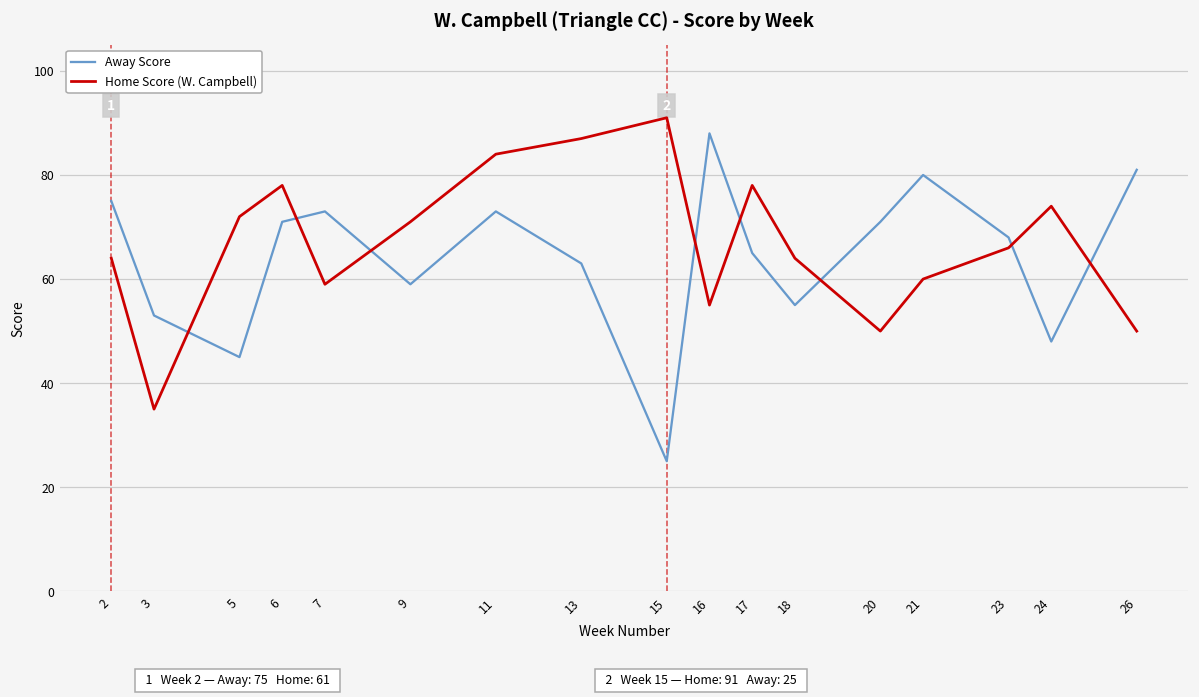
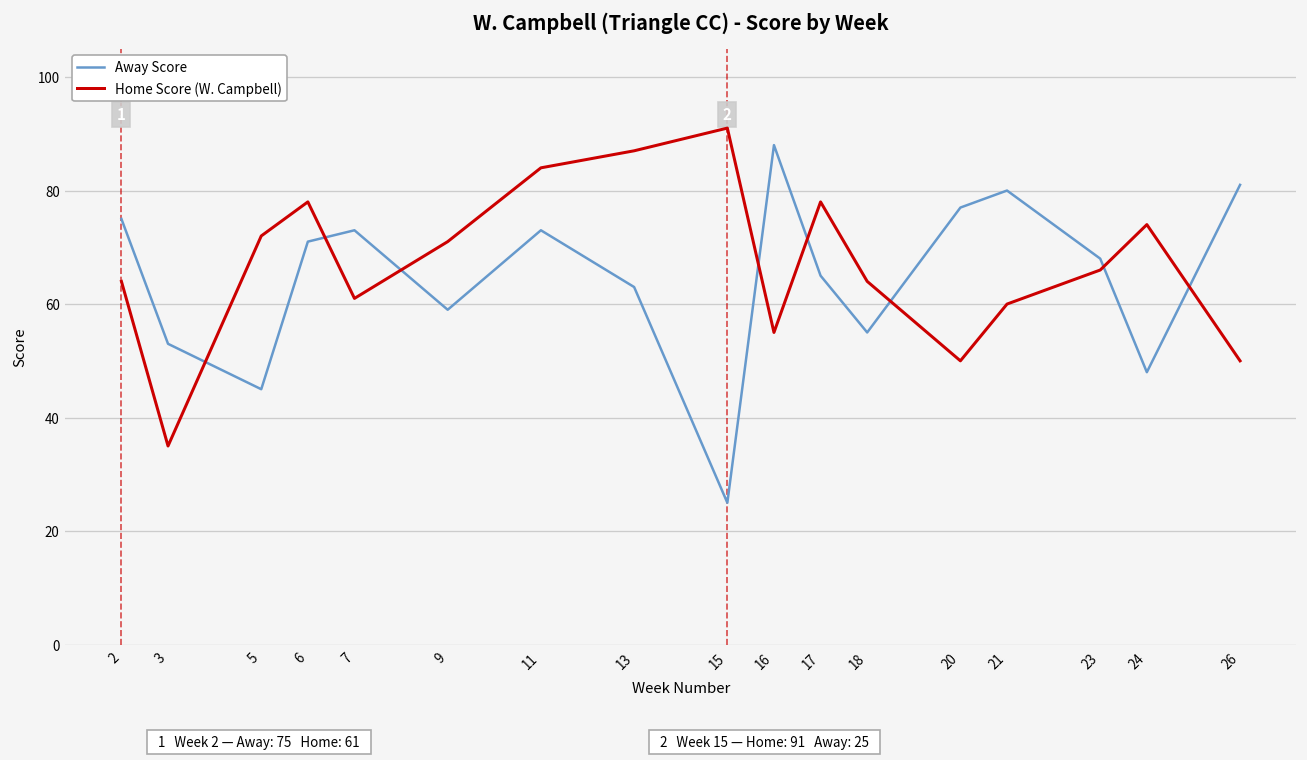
  {
    "Away Score": {
      "2": 75,
      "3": 53,
      "5": 45,
      "6": 71,
      "7": 73,
      "9": 59,
      "11": 73,
      "13": 63,
      "15": 25,
      "16": 88,
      "17": 65,
      "18": 55,
-     "20": 71,
+     "20": 77,
      "21": 80,
      "23": 68,
      "24": 48,
      "26": 81
    },
    "Home Score (W. Campbell)": {
      "2": 64,
      "3": 35,
      "5": 72,
      "6": 78,
-     "7": 59,
+     "7": 61,
      "9": 71,
      "11": 84,
      "13": 87,
      "15": 91,
      "16": 55,
      "17": 78,
      "18": 64,
      "20": 50,
      "21": 60,
      "23": 66,
      "24": 74,
      "26": 50
    }
  }
